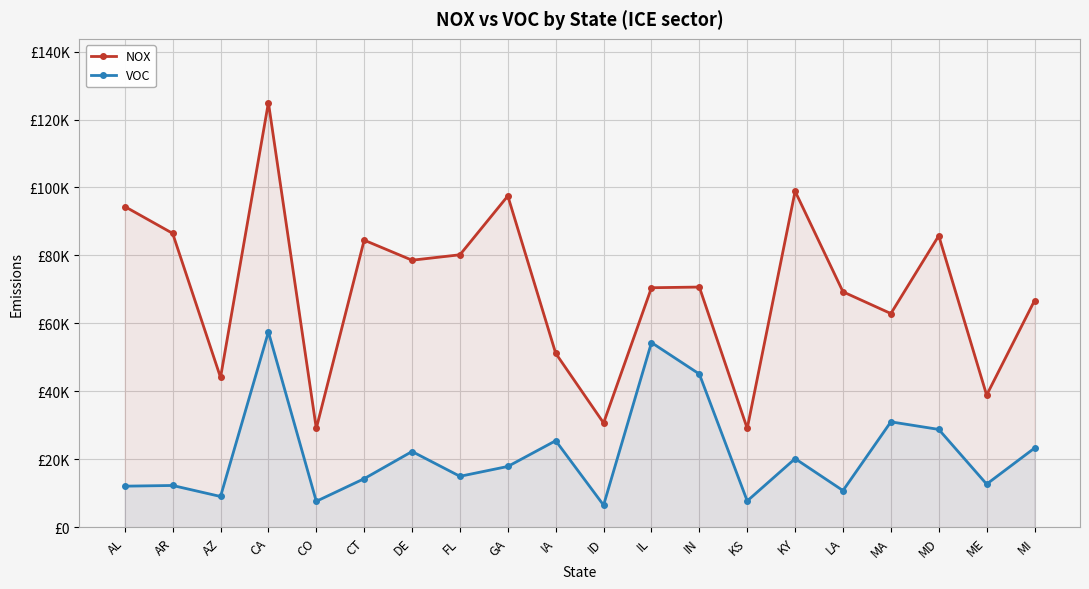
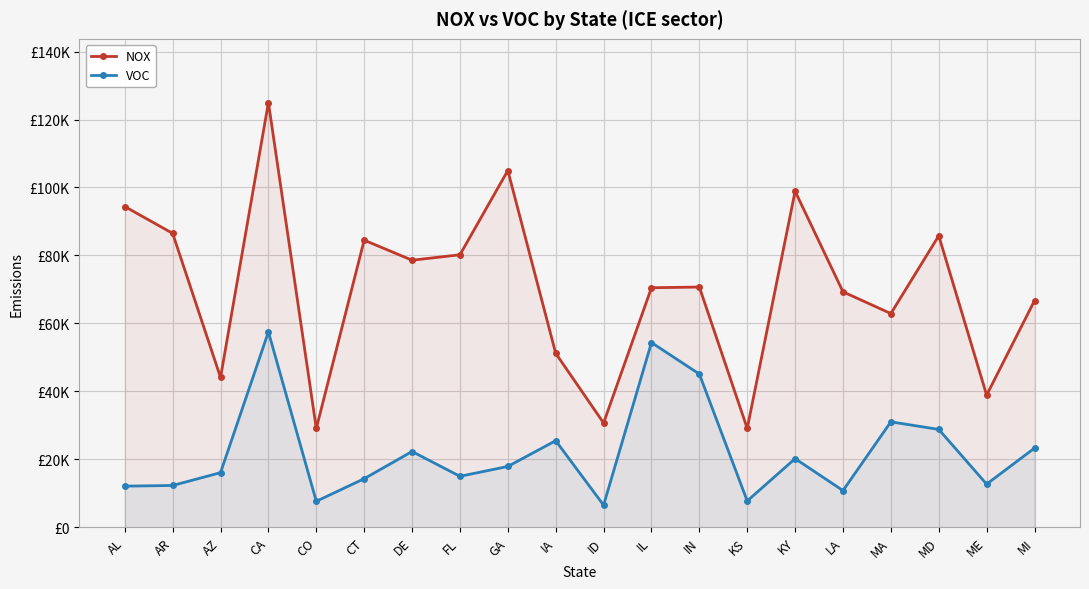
  {
    "NOX": {
      "AL": "£94000",
      "AR": "£87000",
      "AZ": "£44000",
      "CA": "£125000",
      "CO": "£29000",
      "CT": "£85000",
      "DE": "£79000",
      "FL": "£80000",
-     "GA": "£98000",
+     "GA": "£105000",
      "IA": "£51000",
      "ID": "£31000",
      "IL": "£71000",
      "IN": "£71000",
      "KS": "£29000",
      "KY": "£99000",
      "LA": "£69000",
      "MA": "£63000",
      "MD": "£86000",
      "ME": "£39000",
      "MI": "£67000"
    },
    "VOC": {
      "AL": "£12000",
      "AR": "£12000",
-     "AZ": "£9000",
+     "AZ": "£16000",
      "CA": "£58000",
      "CO": "£8000",
      "CT": "£14000",
      "DE": "£22000",
      "FL": "£15000",
      "GA": "£18000",
      "IA": "£25000",
      "ID": "£7000",
      "IL": "£54000",
      "IN": "£45000",
      "KS": "£8000",
      "KY": "£20000",
      "LA": "£11000",
      "MA": "£31000",
      "MD": "£29000",
      "ME": "£13000",
      "MI": "£23000"
    }
  }
